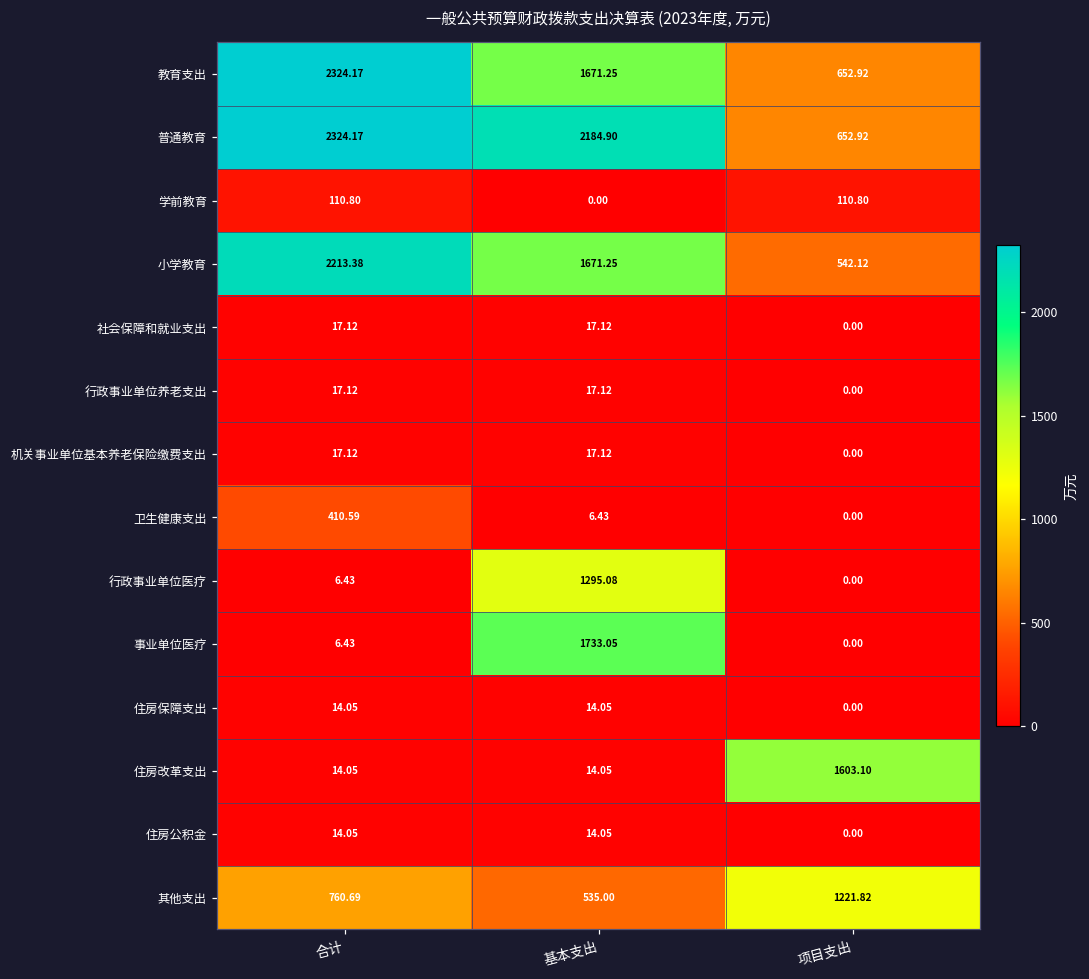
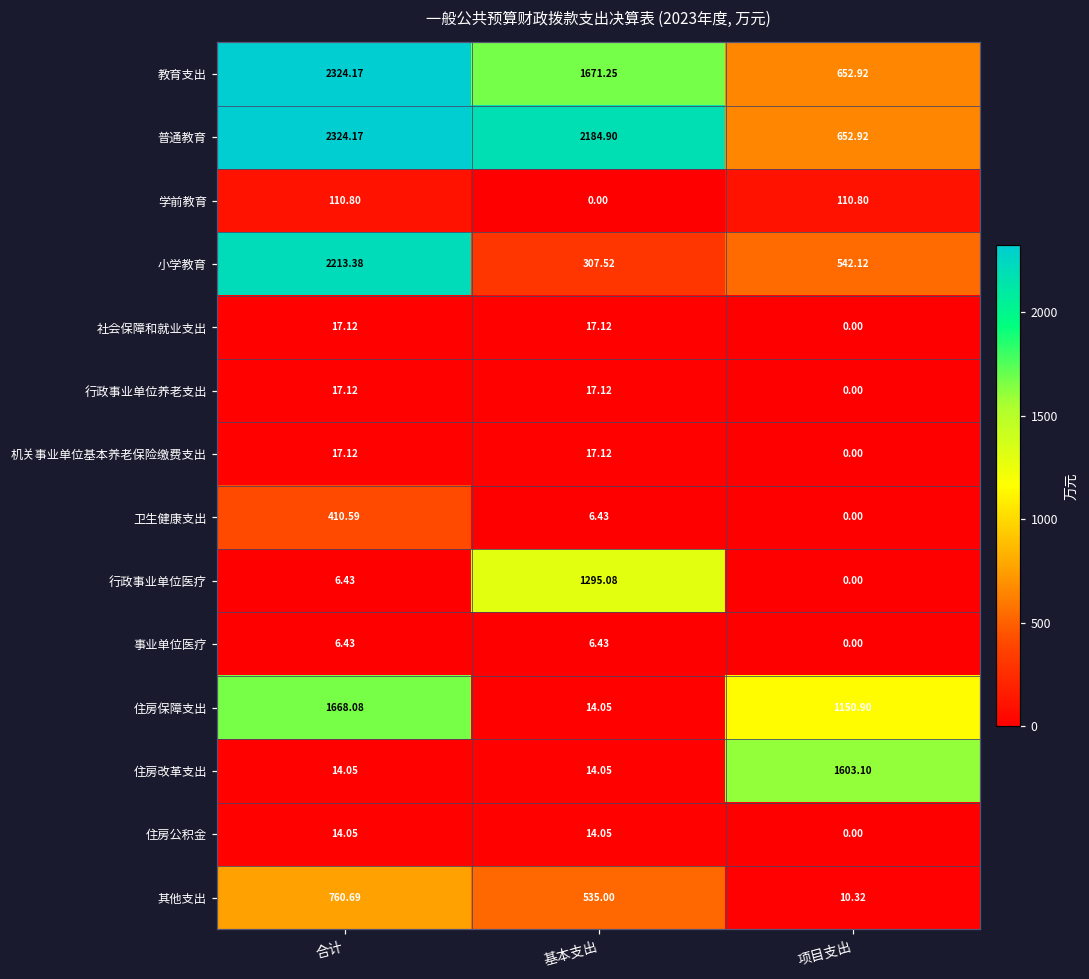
  {
    "教育支出": {
      "合计": 2324.17,
      "基本支出": 1671.25,
      "项目支出": 652.92
    },
    "普通教育": {
      "合计": 2324.17,
      "基本支出": 2184.90,
      "项目支出": 652.92
    },
    "学前教育": {
      "合计": 110.80,
      "基本支出": 0.00,
      "项目支出": 110.80
    },
    "小学教育": {
      "合计": 2213.38,
-     "基本支出": 1671.25,
+     "基本支出": 307.52,
      "项目支出": 542.12
    },
    "社会保障和就业支出": {
      "合计": 17.12,
      "基本支出": 17.12,
      "项目支出": 0.00
    },
    "行政事业单位养老支出": {
      "合计": 17.12,
      "基本支出": 17.12,
      "项目支出": 0.00
    },
    "机关事业单位基本养老保险缴费支出": {
      "合计": 17.12,
      "基本支出": 17.12,
      "项目支出": 0.00
    },
    "卫生健康支出": {
      "合计": 410.59,
      "基本支出": 6.43,
      "项目支出": 0.00
    },
    "行政事业单位医疗": {
      "合计": 6.43,
      "基本支出": 1295.08,
      "项目支出": 0.00
    },
    "事业单位医疗": {
      "合计": 6.43,
-     "基本支出": 1733.05,
+     "基本支出": 6.43,
      "项目支出": 0.00
    },
    "住房保障支出": {
-     "合计": 14.05,
+     "合计": 1668.08,
      "基本支出": 14.05,
-     "项目支出": 0.00
+     "项目支出": 1150.90
    },
    "住房改革支出": {
      "合计": 14.05,
      "基本支出": 14.05,
      "项目支出": 1603.10
    },
    "住房公积金": {
      "合计": 14.05,
      "基本支出": 14.05,
      "项目支出": 0.00
    },
    "其他支出": {
      "合计": 760.69,
      "基本支出": 535.00,
-     "项目支出": 1221.82
+     "项目支出": 10.32
    }
  }
